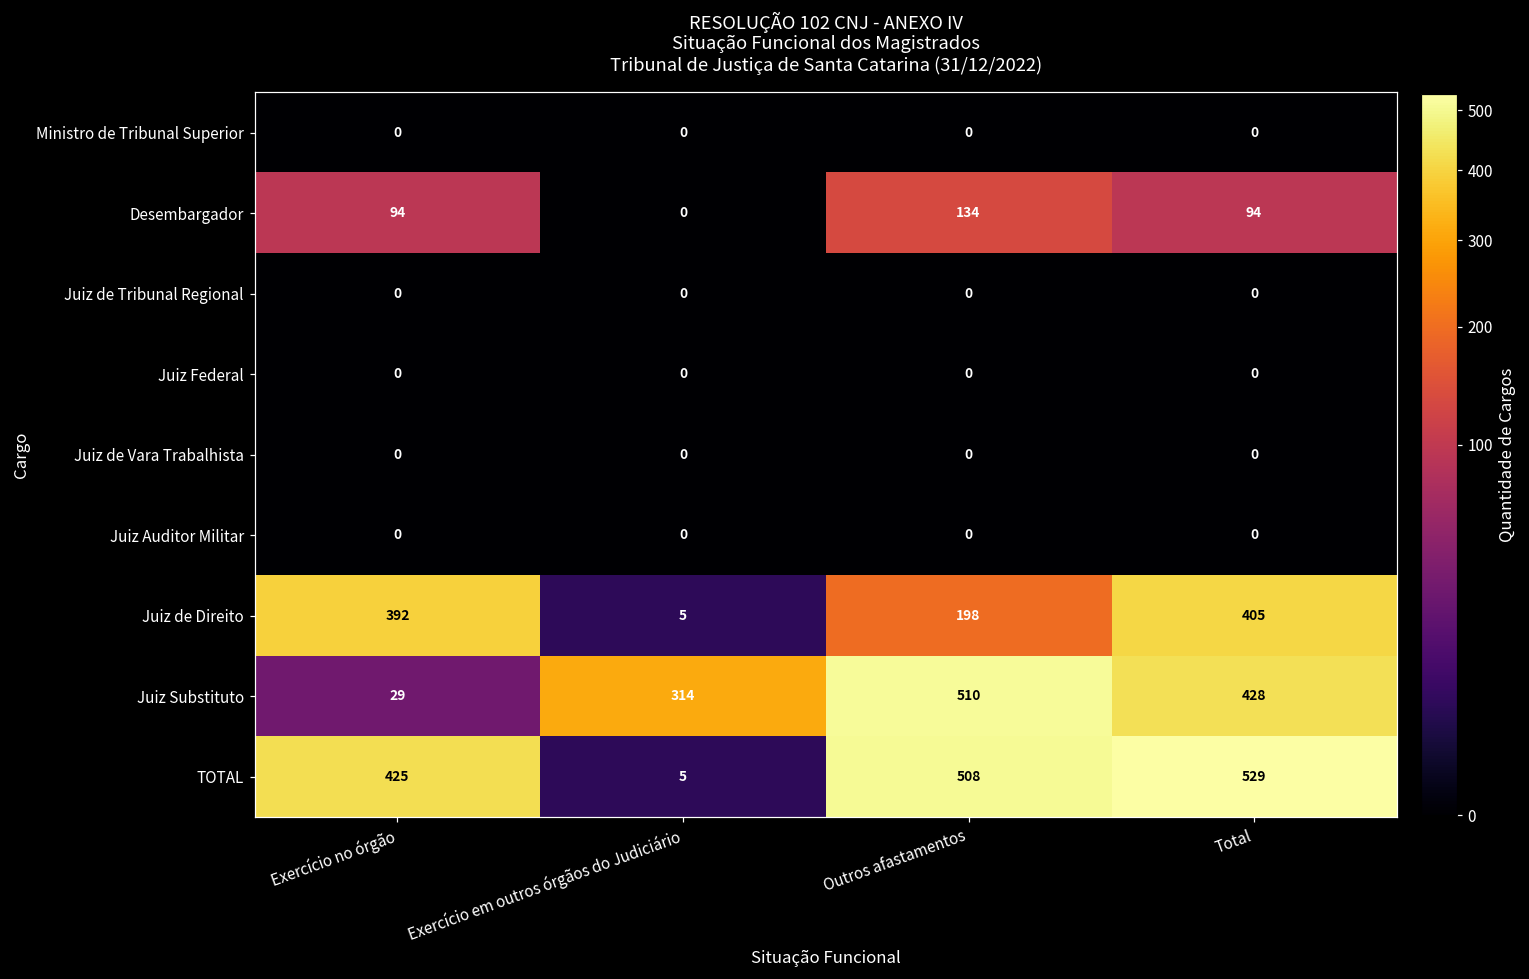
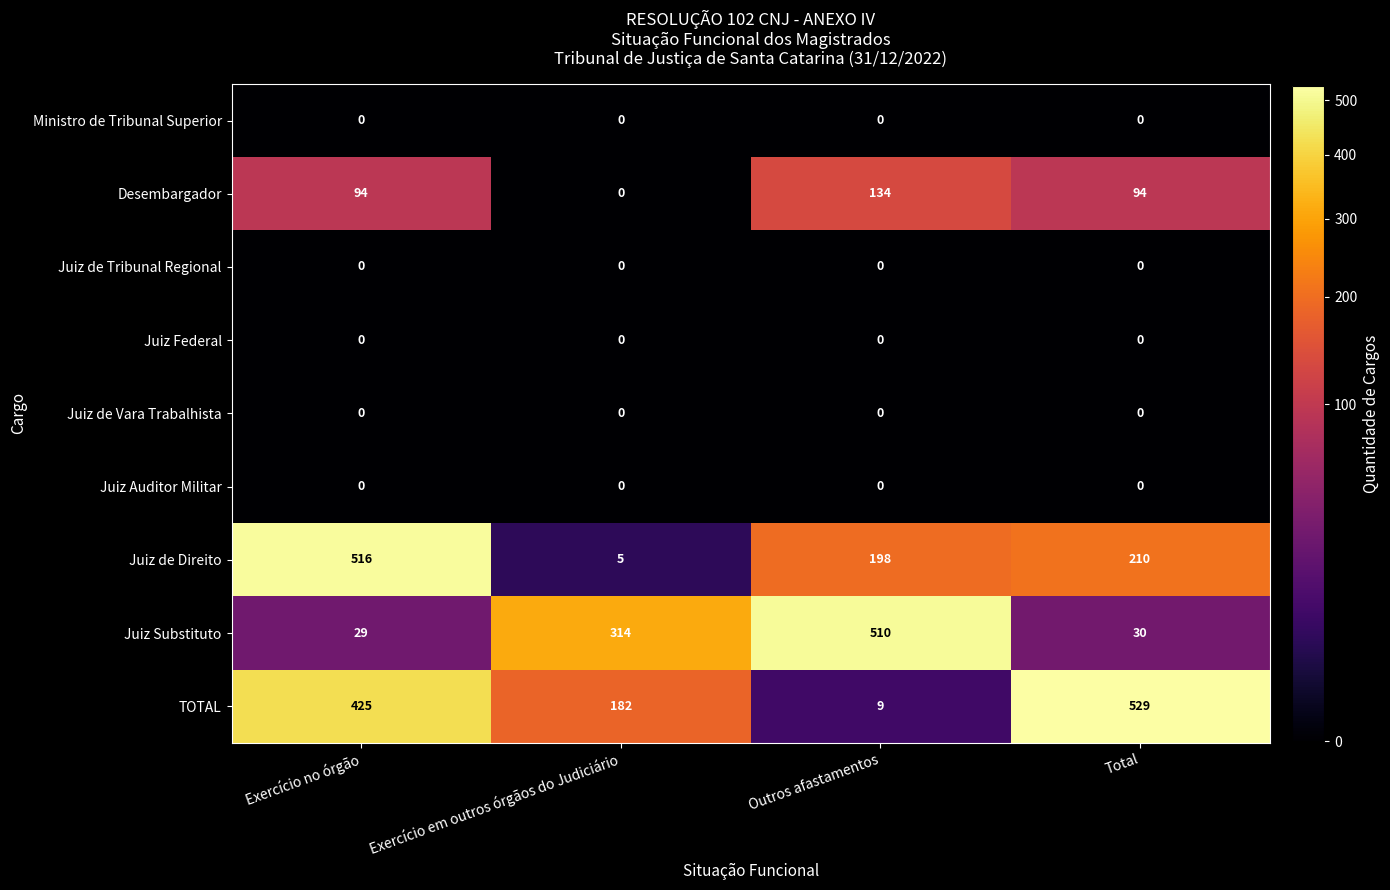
  {
    "Ministro de Tribunal Superior": {
      "Exercício no órgão": 0,
      "Exercício em outros órgãos do Judiciário": 0,
      "Outros afastamentos": 0,
      "Total": 0
    },
    "Desembargador": {
      "Exercício no órgão": 94,
      "Exercício em outros órgãos do Judiciário": 0,
      "Outros afastamentos": 134,
      "Total": 94
    },
    "Juiz de Tribunal Regional": {
      "Exercício no órgão": 0,
      "Exercício em outros órgãos do Judiciário": 0,
      "Outros afastamentos": 0,
      "Total": 0
    },
    "Juiz Federal": {
      "Exercício no órgão": 0,
      "Exercício em outros órgãos do Judiciário": 0,
      "Outros afastamentos": 0,
      "Total": 0
    },
    "Juiz de Vara Trabalhista": {
      "Exercício no órgão": 0,
      "Exercício em outros órgãos do Judiciário": 0,
      "Outros afastamentos": 0,
      "Total": 0
    },
    "Juiz Auditor Militar": {
      "Exercício no órgão": 0,
      "Exercício em outros órgãos do Judiciário": 0,
      "Outros afastamentos": 0,
      "Total": 0
    },
    "Juiz de Direito": {
-     "Exercício no órgão": 392,
+     "Exercício no órgão": 516,
      "Exercício em outros órgãos do Judiciário": 5,
      "Outros afastamentos": 198,
-     "Total": 405
+     "Total": 210
    },
    "Juiz Substituto": {
      "Exercício no órgão": 29,
      "Exercício em outros órgãos do Judiciário": 314,
      "Outros afastamentos": 510,
-     "Total": 428
+     "Total": 30
    },
    "TOTAL": {
      "Exercício no órgão": 425,
-     "Exercício em outros órgãos do Judiciário": 5,
-     "Outros afastamentos": 508,
+     "Exercício em outros órgãos do Judiciário": 182,
+     "Outros afastamentos": 9,
      "Total": 529
    }
  }
